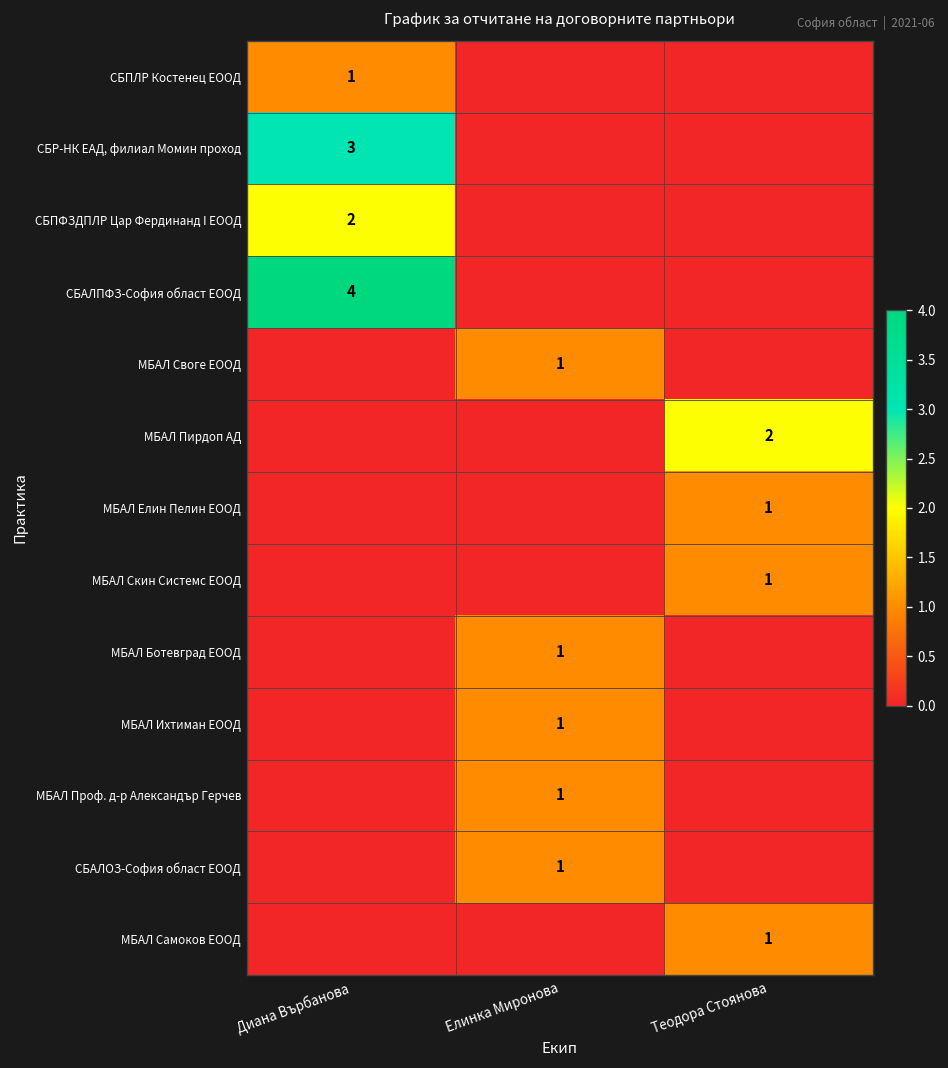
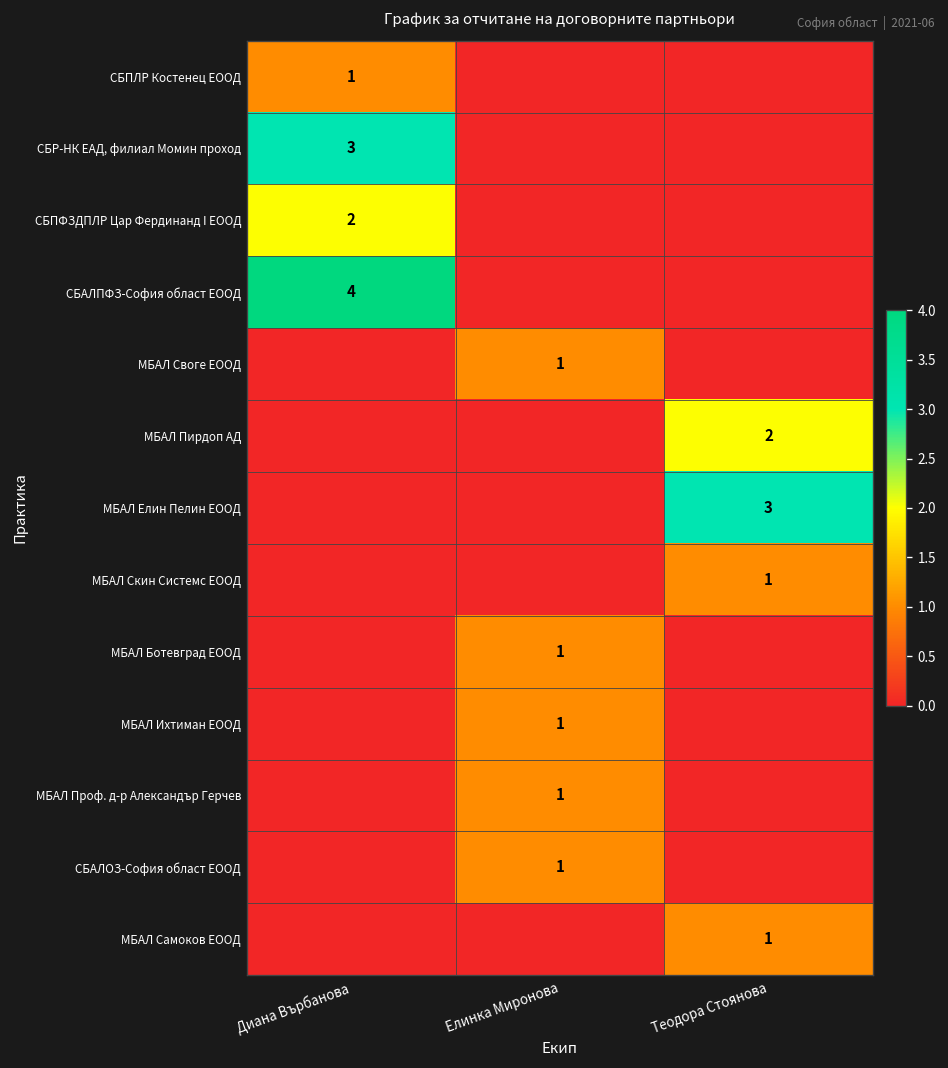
  {
    "СБПЛР Костенец ЕООД": {
      "Диана Върбанова": 1
    },
    "СБР-НК ЕАД, филиал Момин проход": {
      "Диана Върбанова": 3
    },
    "СБПФЗДПЛР Цар Фердинанд І ЕООД": {
      "Диана Върбанова": 2
    },
    "СБАЛПФЗ-София област ЕООД": {
      "Диана Върбанова": 4
    },
    "МБАЛ Своге ЕООД": {
      "Елинка Миронова": 1
    },
    "МБАЛ Пирдоп АД": {
      "Теодора Стоянова": 2
    },
    "МБАЛ Елин Пелин ЕООД": {
-     "Теодора Стоянова": 1
+     "Теодора Стоянова": 3
    },
    "МБАЛ Скин Системс ЕООД": {
      "Теодора Стоянова": 1
    },
    "МБАЛ Ботевград ЕООД": {
      "Елинка Миронова": 1
    },
    "МБАЛ Ихтиман ЕООД": {
      "Елинка Миронова": 1
    },
    "МБАЛ Проф. д-р Александър Герчев": {
      "Елинка Миронова": 1
    },
    "СБАЛОЗ-София област ЕООД": {
      "Елинка Миронова": 1
    },
    "МБАЛ Самоков ЕООД": {
      "Теодора Стоянова": 1
    }
  }
